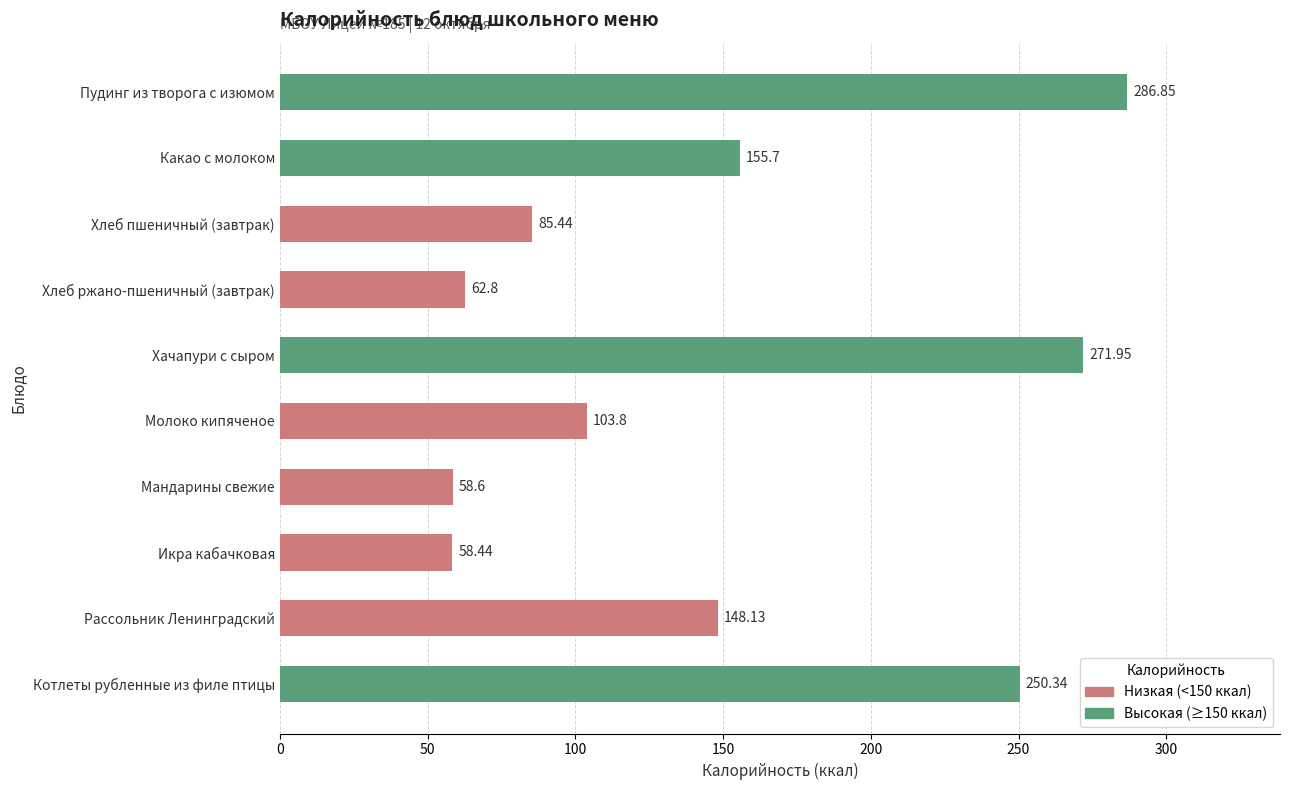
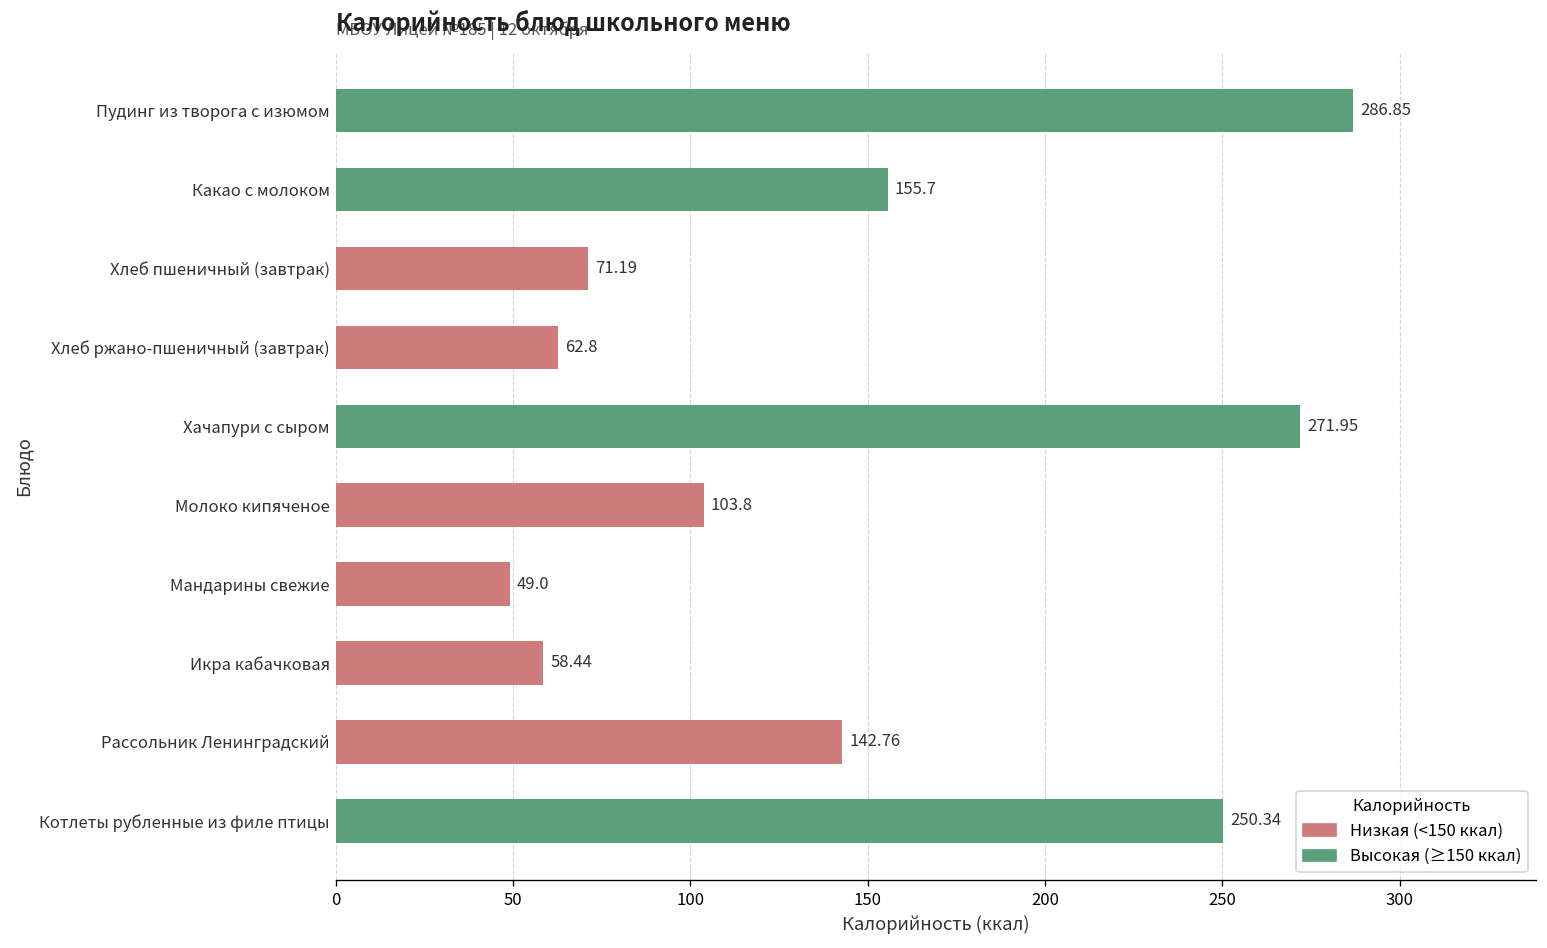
  {
    "Пудинг из творога с изюмом": 286.85,
    "Какао с молоком": 155.7,
-   "Хлеб пшеничный (завтрак)": 85.44,
+   "Хлеб пшеничный (завтрак)": 71.19,
    "Хлеб ржано-пшеничный (завтрак)": 62.8,
    "Хачапури с сыром": 271.95,
    "Молоко кипяченое": 103.8,
-   "Мандарины свежие": 58.6,
+   "Мандарины свежие": 49.0,
    "Икра кабачковая": 58.44,
-   "Рассольник Ленинградский": 148.13,
+   "Рассольник Ленинградский": 142.76,
    "Котлеты рубленные из филе птицы": 250.34
  }
